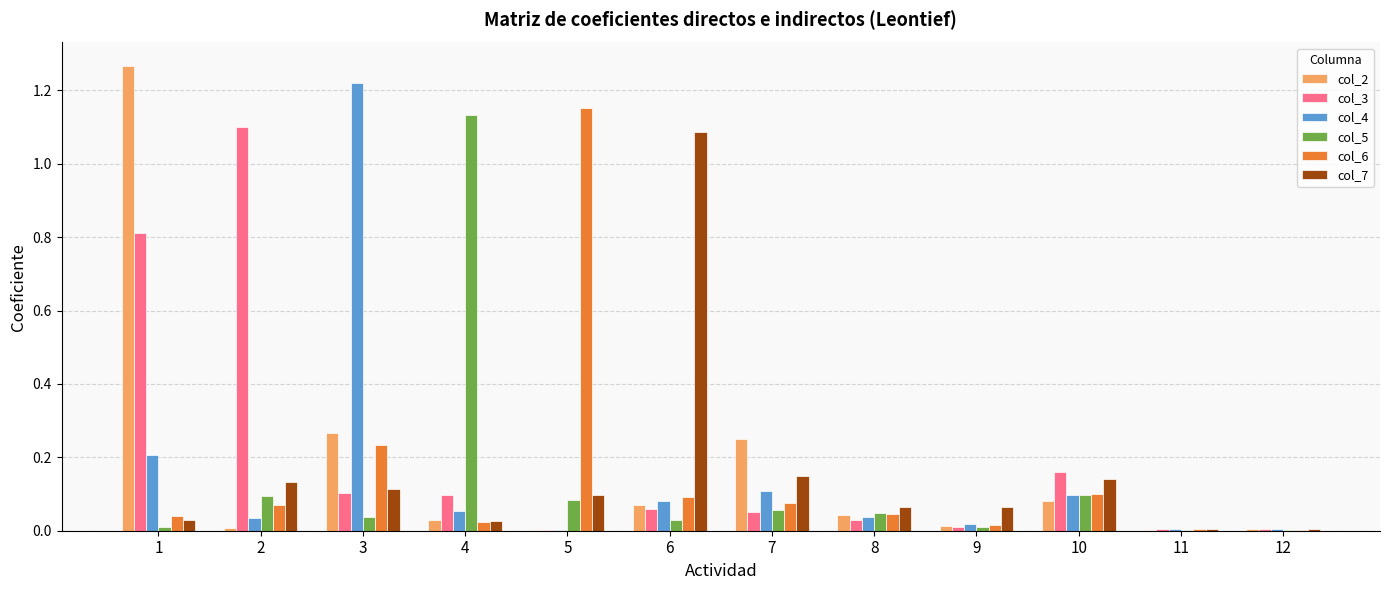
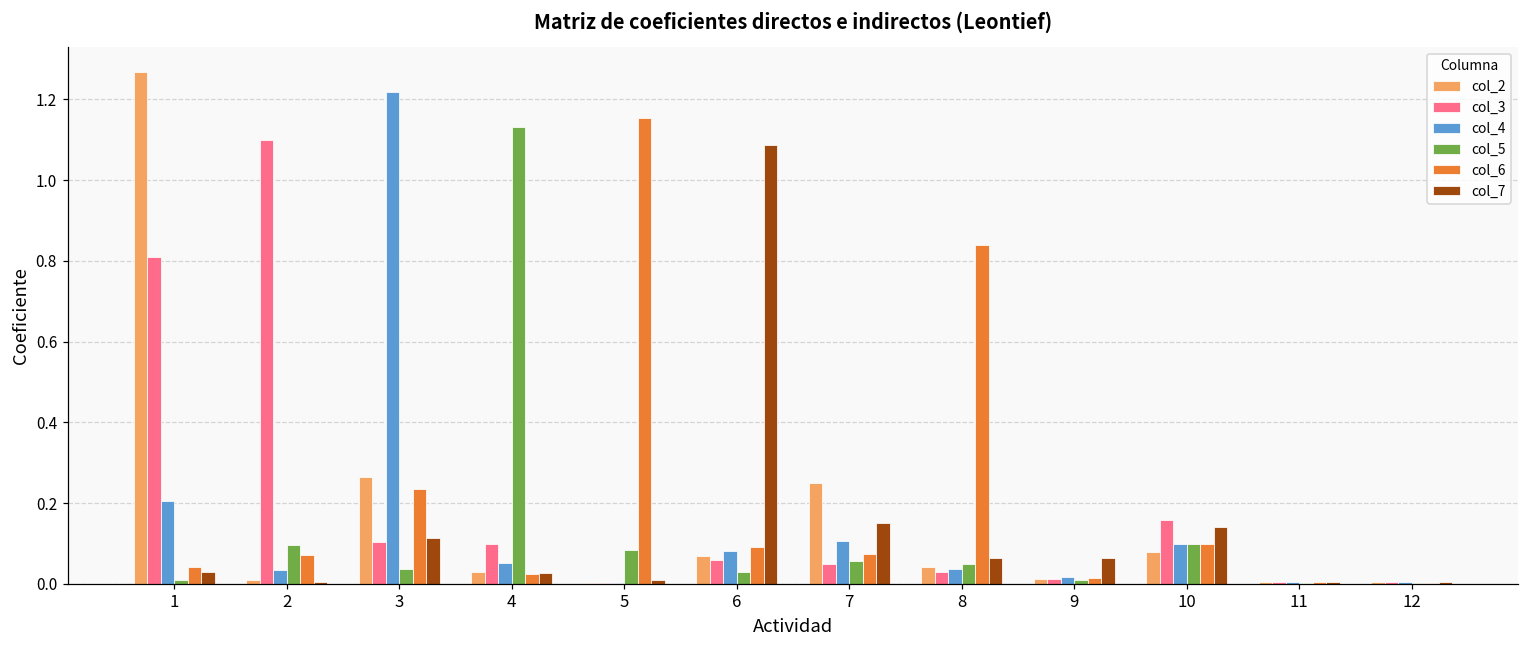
  {
    "col_2": {
      "1": 1.27,
      "2": 0.01,
      "3": 0.27,
      "4": 0.03,
      "6": 0.07,
      "7": 0.25,
      "8": 0.04,
      "9": 0.01,
      "10": 0.08
    },
    "col_3": {
      "1": 0.81,
      "2": 1.10,
      "3": 0.10,
      "4": 0.10,
      "6": 0.06,
      "7": 0.05,
      "8": 0.03,
      "9": 0.01,
      "10": 0.16
    },
    "col_4": {
      "1": 0.21,
      "2": 0.03,
      "3": 1.22,
      "4": 0.05,
      "6": 0.08,
      "7": 0.11,
      "8": 0.04,
      "9": 0.02,
      "10": 0.10
    },
    "col_5": {
      "1": 0.01,
      "2": 0.10,
      "3": 0.04,
      "4": 1.13,
      "5": 0.08,
      "6": 0.03,
      "7": 0.06,
      "8": 0.05,
      "9": 0.01,
      "10": 0.10
    },
    "col_6": {
      "1": 0.04,
      "2": 0.07,
      "3": 0.23,
      "4": 0.02,
      "5": 1.15,
      "6": 0.09,
      "7": 0.07,
-     "8": 0.05,
+     "8": 0.84,
      "9": 0.01,
      "10": 0.10
    },
    "col_7": {
      "1": 0.03,
-     "2": 0.13,
+     "2": 0.00,
      "3": 0.11,
      "4": 0.03,
-     "5": 0.10,
+     "5": 0.01,
      "6": 1.09,
      "7": 0.15,
      "8": 0.07,
      "9": 0.06,
      "10": 0.14
    }
  }
